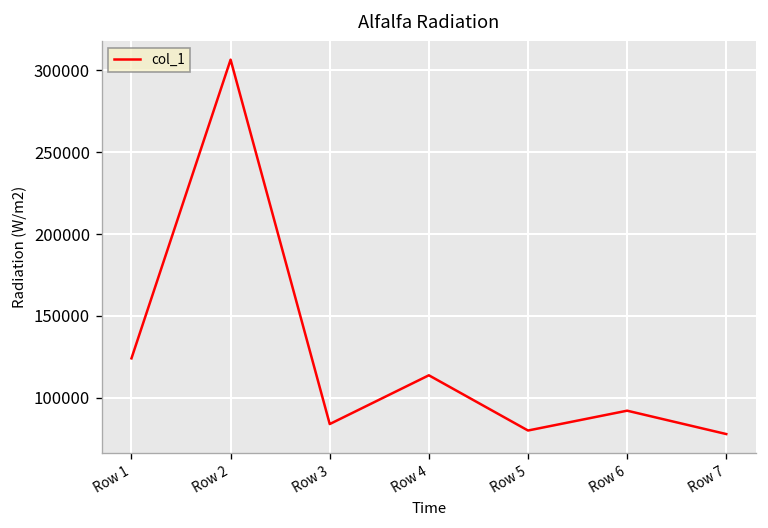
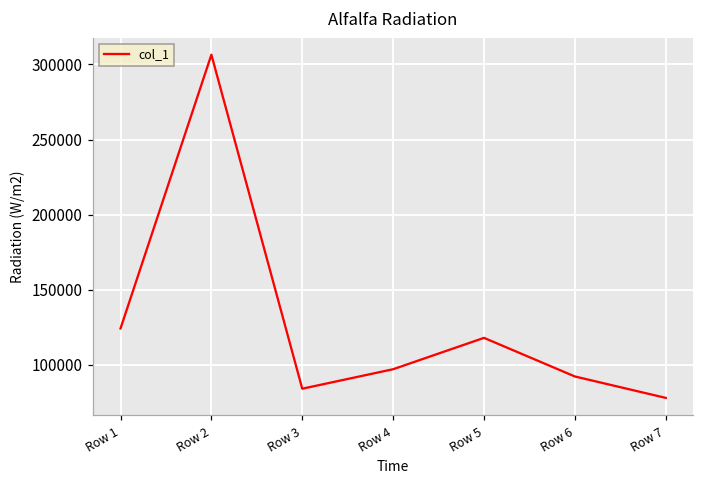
  {
    "Row 1": 124000,
    "Row 2": 307000,
    "Row 3": 84000,
-   "Row 4": 114000,
-   "Row 5": 80000,
+   "Row 4": 97000,
+   "Row 5": 118000,
    "Row 6": 92000,
    "Row 7": 78000
  }
